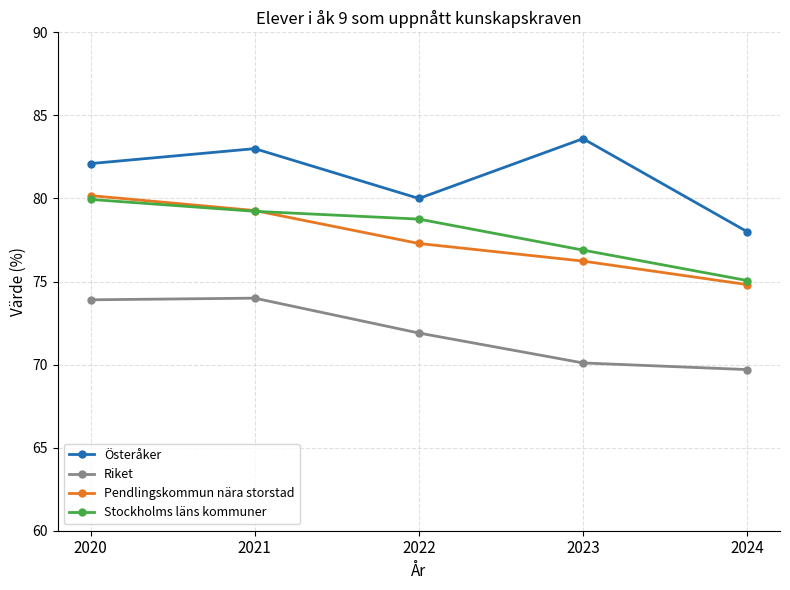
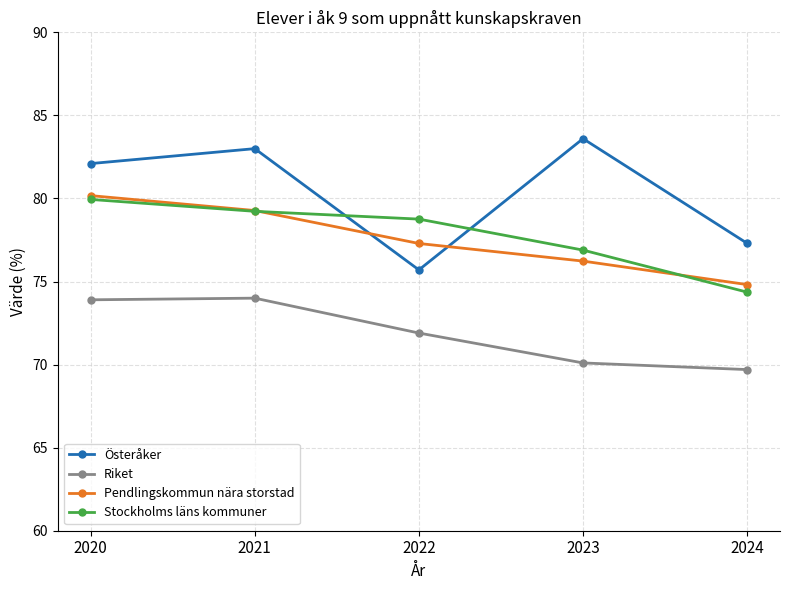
  {
    "Österåker": {
      "2020": 82.1,
      "2021": 83.0,
-     "2022": 80.0,
+     "2022": 75.7,
      "2023": 83.6,
-     "2024": 78.0
+     "2024": 77.3
    },
    "Riket": {
      "2020": 73.9,
      "2021": 74.0,
      "2022": 71.9,
      "2023": 70.1,
      "2024": 69.7
    },
    "Pendlingskommun nära storstad": {
      "2020": 80.2,
      "2022": 77.3,
      "2023": 76.2,
      "2024": 74.8
    },
    "Stockholms läns kommuner": {
      "2020": 79.9,
      "2022": 78.8,
      "2023": 76.9,
-     "2024": 75.1
+     "2024": 74.4
    }
  }
